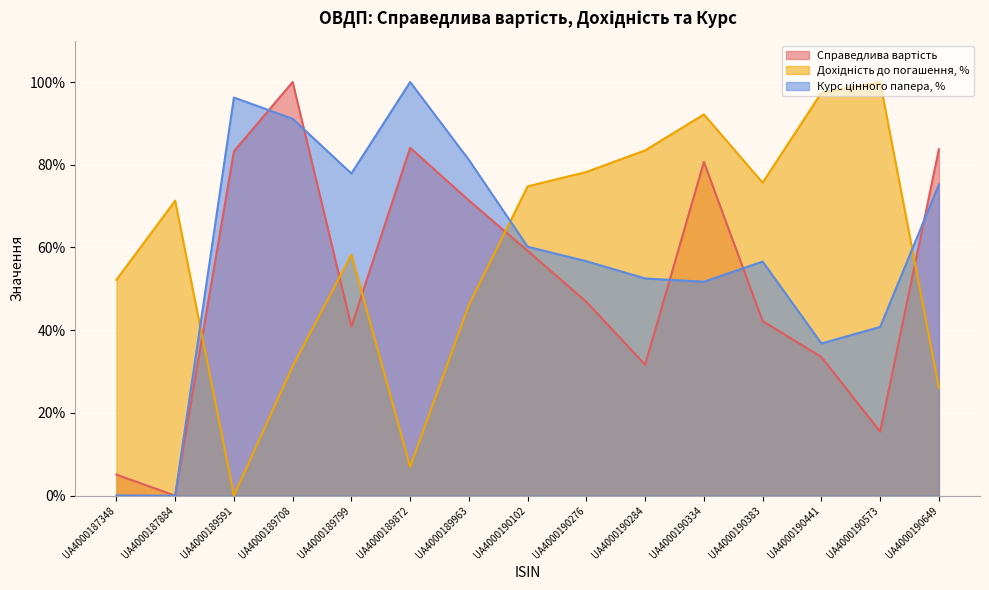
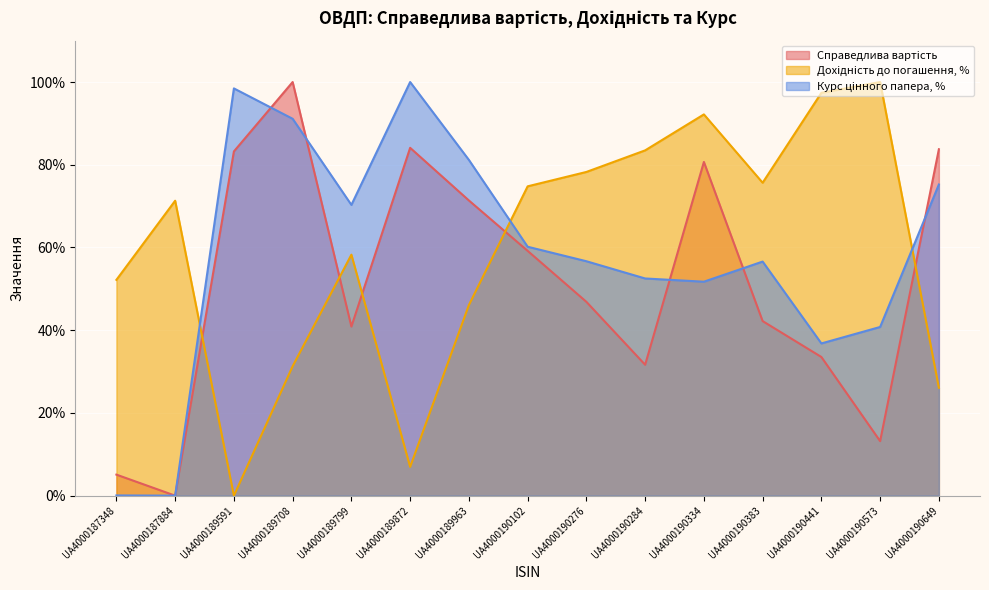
  {
    "Справедлива вартість": {
      "UA4000187348": "5%",
      "UA4000189591": "83%",
      "UA4000189708": "100%",
      "UA4000189799": "41%",
      "UA4000189872": "84%",
      "UA4000189963": "71%",
      "UA4000190102": "59%",
      "UA4000190276": "47%",
      "UA4000190284": "32%",
      "UA4000190334": "81%",
      "UA4000190383": "42%",
      "UA4000190441": "34%",
-     "UA4000190573": "15%",
+     "UA4000190573": "13%",
      "UA4000190649": "84%"
    },
    "Дохідність до погашення, %": {
      "UA4000187348": "52%",
      "UA4000187884": "71%",
      "UA4000189591": "0%",
      "UA4000189708": "31%",
      "UA4000189799": "58%",
      "UA4000189872": "7%",
      "UA4000189963": "46%",
      "UA4000190102": "75%",
      "UA4000190276": "78%",
      "UA4000190284": "83%",
      "UA4000190334": "92%",
      "UA4000190383": "76%",
      "UA4000190649": "26%"
    },
    "Курс цінного папера, %": {
      "UA4000187348": "0%",
-     "UA4000189591": "96%",
+     "UA4000189591": "98%",
      "UA4000189708": "91%",
-     "UA4000189799": "78%",
+     "UA4000189799": "70%",
      "UA4000189872": "100%",
      "UA4000189963": "81%",
      "UA4000190102": "60%",
      "UA4000190276": "57%",
      "UA4000190284": "53%",
      "UA4000190334": "52%",
      "UA4000190383": "57%",
      "UA4000190441": "37%",
      "UA4000190573": "41%",
      "UA4000190649": "75%"
    }
  }
